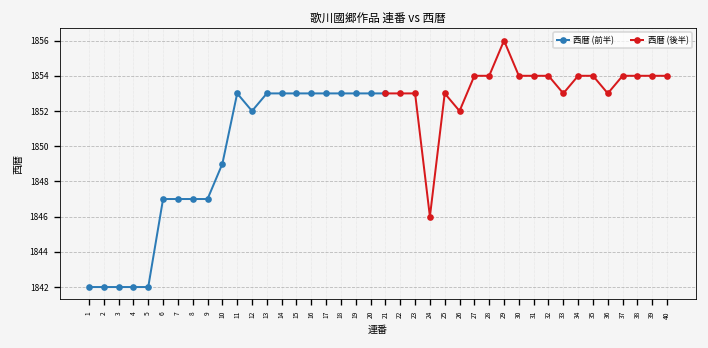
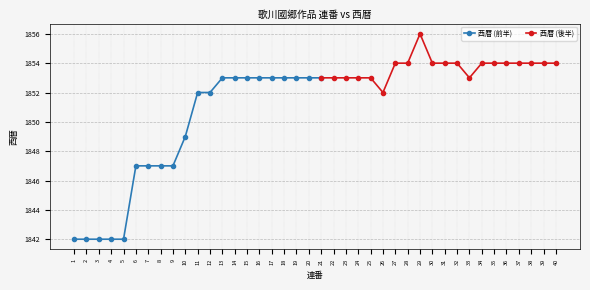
  {
    "西暦 (前半)": {
      "1": 1842,
      "2": 1842,
      "3": 1842,
      "4": 1842,
      "5": 1842,
      "6": 1847,
      "7": 1847,
      "8": 1847,
      "9": 1847,
      "10": 1849,
-     "11": 1853,
+     "11": 1852,
      "12": 1852,
      "13": 1853,
      "14": 1853,
      "15": 1853,
      "16": 1853,
      "17": 1853,
      "18": 1853,
      "19": 1853,
      "20": 1853
    },
    "西暦 (後半)": {
      "22": 1853,
      "23": 1853,
-     "24": 1846,
+     "24": 1853,
      "25": 1853,
      "26": 1852,
      "27": 1854,
      "28": 1854,
      "29": 1856,
      "30": 1854,
      "31": 1854,
      "32": 1854,
      "33": 1853,
      "34": 1854,
      "35": 1854,
-     "36": 1853,
+     "36": 1854,
      "37": 1854,
      "38": 1854,
      "39": 1854,
      "40": 1854
    }
  }
